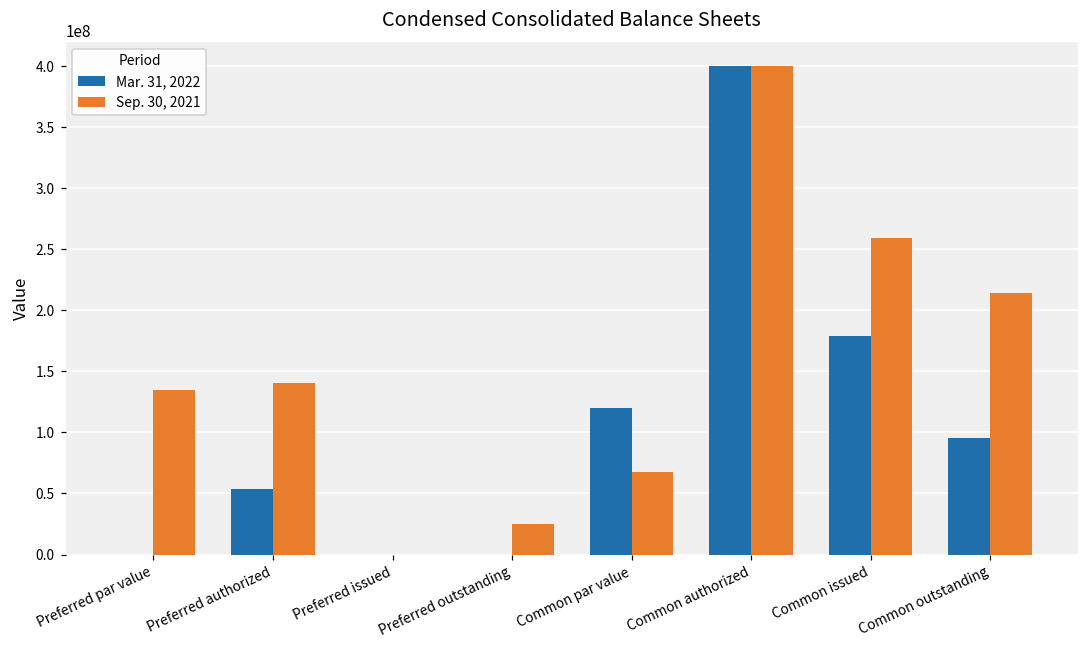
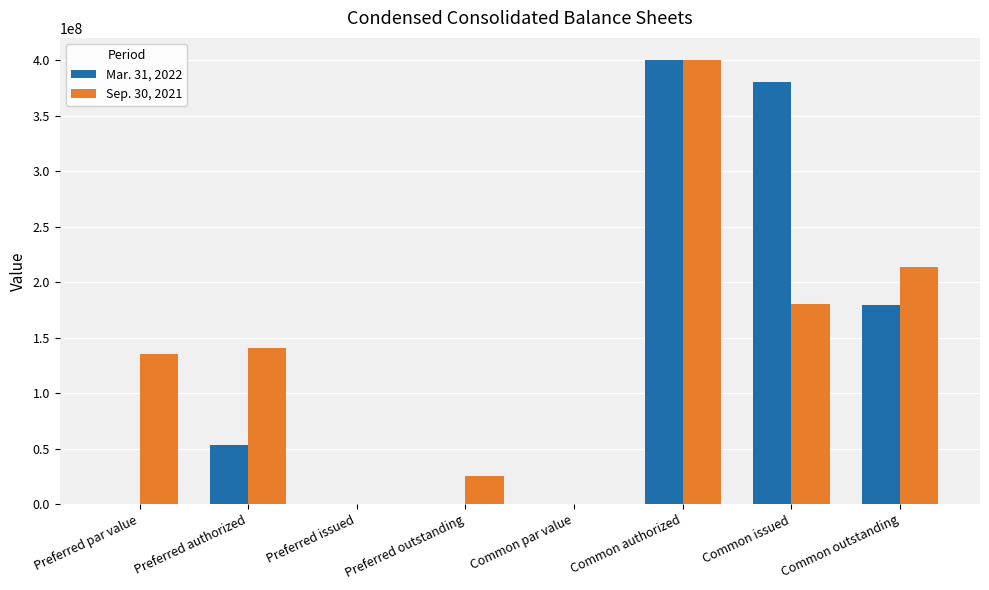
  {
    "Mar. 31, 2022": {
      "Preferred par value": 0,
      "Preferred authorized": 53000000,
      "Preferred issued": 0,
      "Preferred outstanding": 0,
-     "Common par value": 120000000,
+     "Common par value": 0,
      "Common authorized": 400000000,
-     "Common issued": 179000000,
-     "Common outstanding": 95000000
+     "Common issued": 380000000,
+     "Common outstanding": 179000000
    },
    "Sep. 30, 2021": {
      "Preferred par value": 135000000,
      "Preferred authorized": 141000000,
      "Preferred issued": 0,
      "Preferred outstanding": 25000000,
-     "Common par value": 68000000,
+     "Common par value": 0,
      "Common authorized": 400000000,
-     "Common issued": 259000000,
+     "Common issued": 180000000,
      "Common outstanding": 214000000
    }
  }
